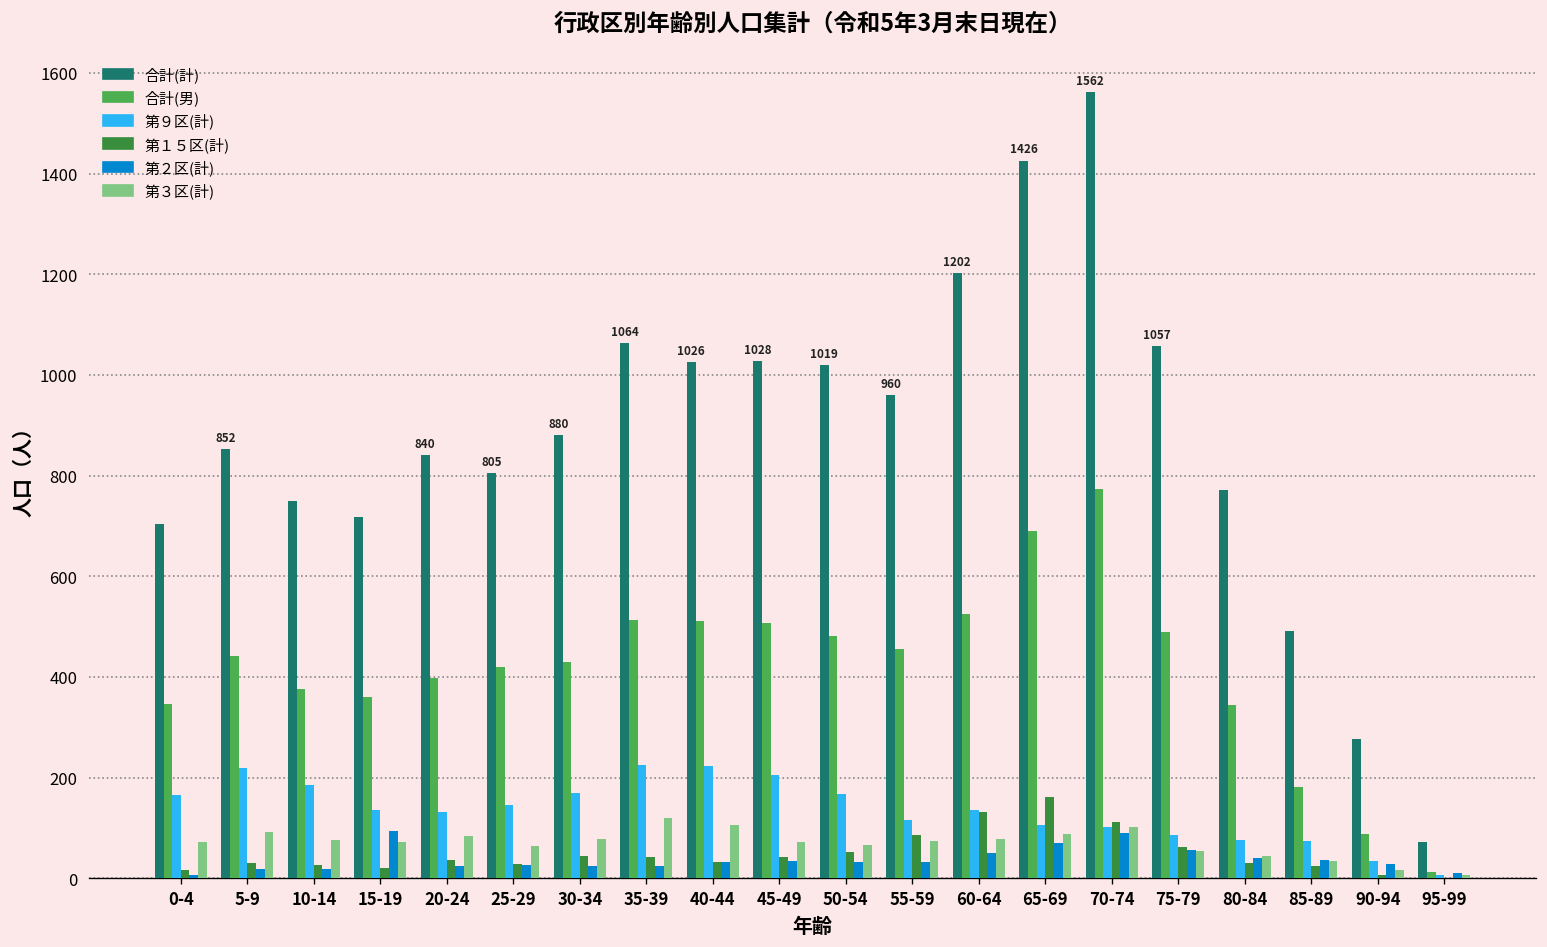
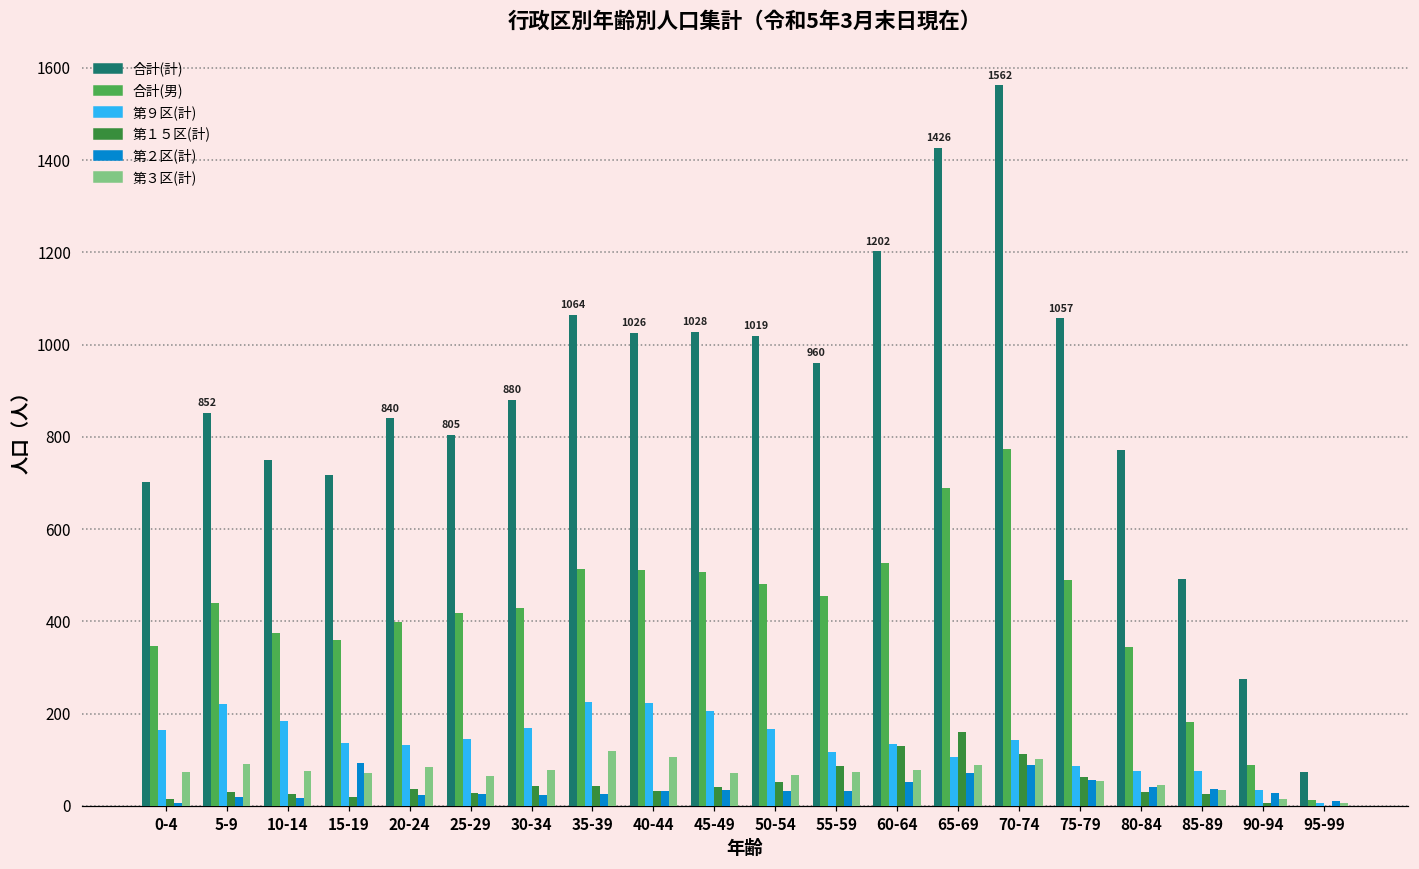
  {
    "合計(計)": {
      "5-9": 852,
      "20-24": 840,
      "25-29": 805,
      "30-34": 880,
      "35-39": 1064,
      "40-44": 1026,
      "45-49": 1028,
      "50-54": 1019,
      "55-59": 960,
      "60-64": 1202,
      "65-69": 1426,
      "70-74": 1562,
      "75-79": 1057
    },
    "第９区(計)": {
      "0-4": 170,
      "5-9": 220,
      "10-14": 190,
      "15-19": 140,
      "20-24": 130,
      "25-29": 150,
      "30-34": 170,
      "35-39": 230,
      "40-44": 220,
      "45-49": 210,
      "50-54": 170,
      "55-59": 120,
      "60-64": 140,
      "65-69": 110,
-     "70-74": 100,
+     "70-74": 140,
      "75-79": 90,
      "80-84": 80,
      "85-89": 80,
      "90-94": 40,
      "95-99": 10
    },
    "第２区(計)": {
      "0-4": 10,
      "5-9": 20,
      "10-14": 20,
      "15-19": 90,
      "20-24": 20,
      "25-29": 30,
      "30-34": 20,
      "35-39": 30,
      "40-44": 30,
      "45-49": 40,
      "50-54": 30,
      "55-59": 30,
      "60-64": 50,
      "65-69": 70,
      "70-74": 90,
      "75-79": 60,
      "80-84": 40,
      "85-89": 40,
      "90-94": 30,
      "95-99": 10
    },
    "第３区(計)": {
      "0-4": 70,
      "5-9": 90,
      "10-14": 80,
      "15-19": 70,
      "20-24": 80,
      "25-29": 60,
      "30-34": 80,
      "35-39": 120,
      "40-44": 110,
      "45-49": 70,
      "50-54": 70,
      "55-59": 70,
      "60-64": 80,
      "65-69": 90,
      "70-74": 100,
      "75-79": 50,
      "80-84": 50,
      "85-89": 40,
      "90-94": 20,
      "95-99": 10
    }
  }
